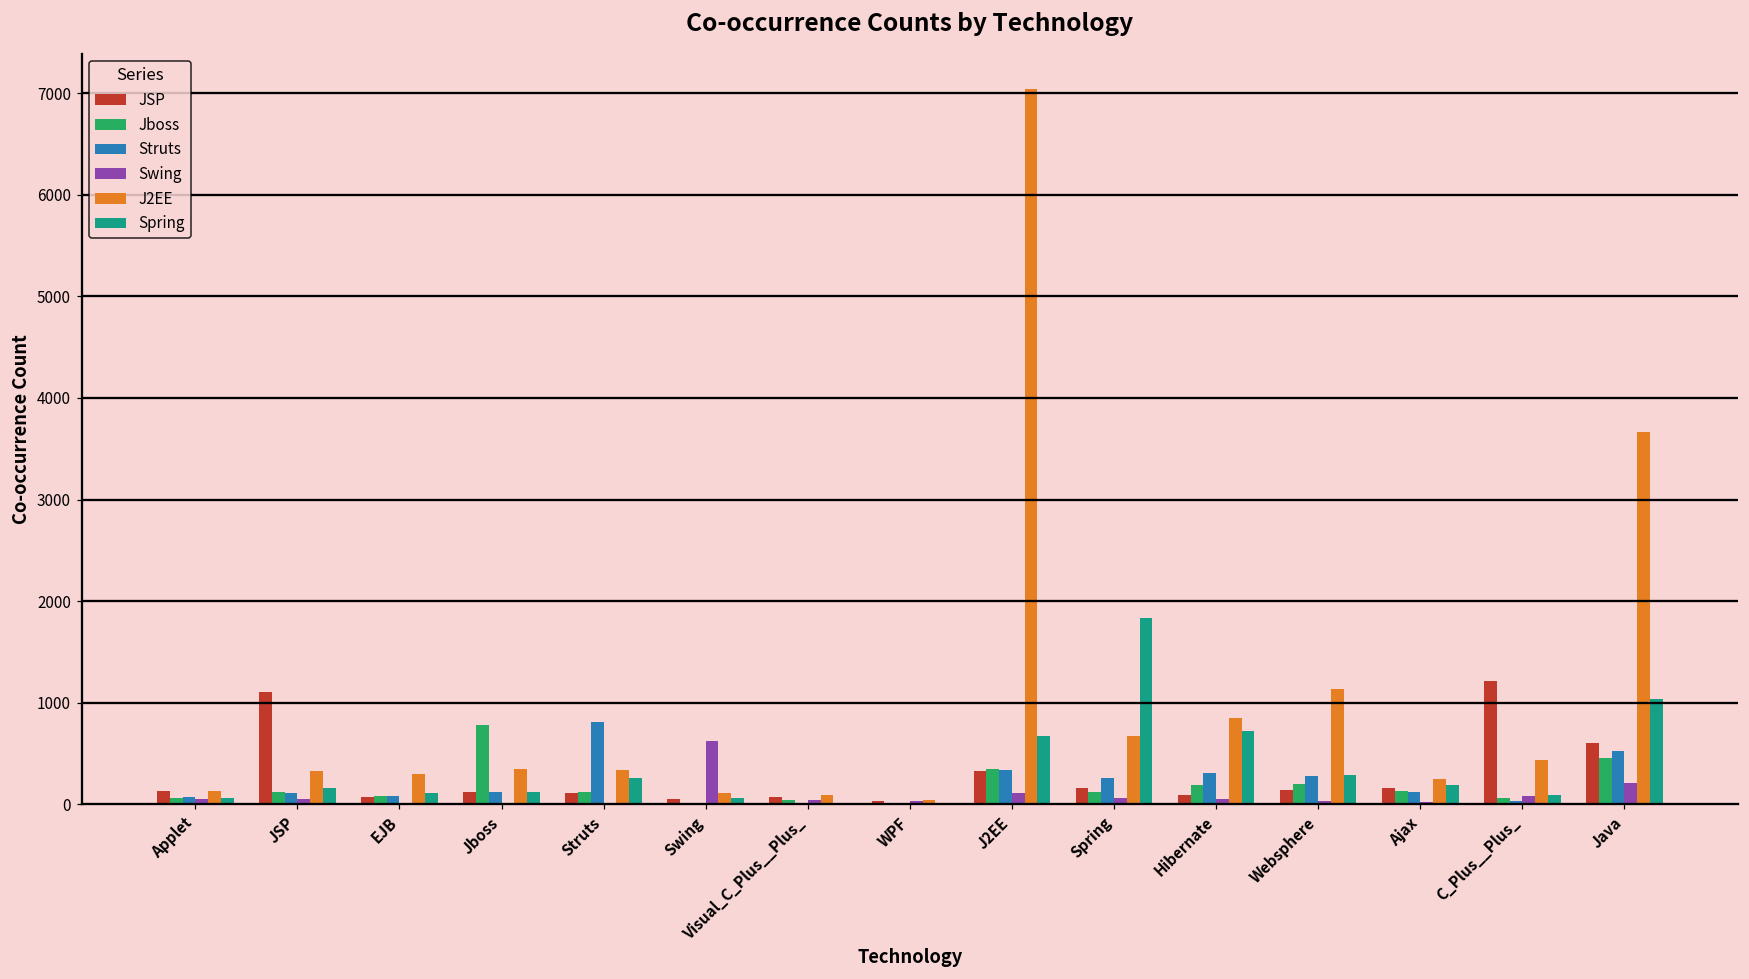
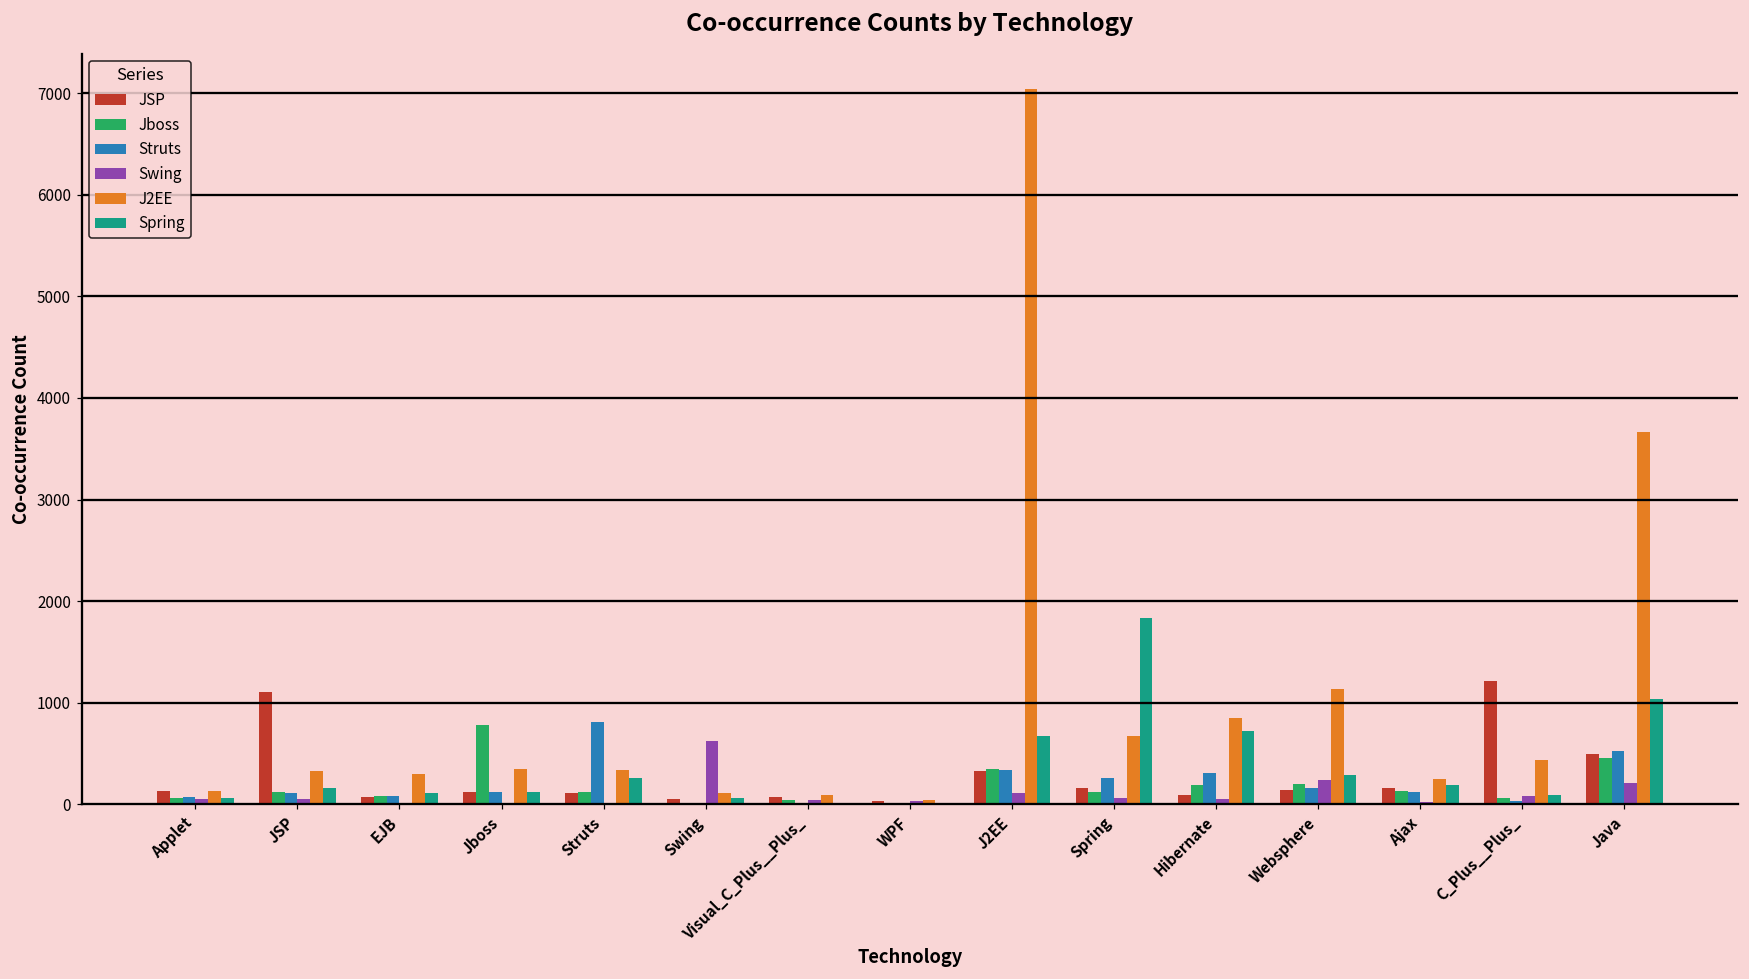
  {
    "JSP": {
      "Applet": 100,
      "JSP": 1100,
      "EJB": 100,
      "Jboss": 100,
      "Struts": 100,
      "Swing": 100,
      "Visual_C_Plus__Plus_": 100,
      "WPF": 0,
      "J2EE": 300,
      "Spring": 200,
      "Hibernate": 100,
      "Websphere": 100,
      "Ajax": 200,
      "C_Plus__Plus_": 1200,
-     "Java": 600
+     "Java": 500
    },
    "Struts": {
      "Applet": 100,
      "JSP": 100,
      "EJB": 100,
      "Jboss": 100,
      "Struts": 800,
      "WPF": 0,
      "J2EE": 300,
      "Spring": 300,
      "Hibernate": 300,
-     "Websphere": 300,
+     "Websphere": 200,
      "Ajax": 100,
      "C_Plus__Plus_": 0,
      "Java": 500
    },
    "Swing": {
      "Applet": 100,
      "JSP": 100,
      "Swing": 600,
      "Visual_C_Plus__Plus_": 0,
      "WPF": 0,
      "J2EE": 100,
      "Spring": 100,
      "Hibernate": 100,
-     "Websphere": 0,
+     "Websphere": 200,
      "C_Plus__Plus_": 100,
      "Java": 200
    },
    "J2EE": {
      "Applet": 100,
      "JSP": 300,
      "EJB": 300,
      "Jboss": 400,
      "Struts": 300,
      "Swing": 100,
      "Visual_C_Plus__Plus_": 100,
      "WPF": 0,
      "J2EE": 7000,
      "Spring": 700,
      "Hibernate": 900,
      "Websphere": 1100,
      "Ajax": 300,
      "C_Plus__Plus_": 400,
      "Java": 3700
    }
  }
